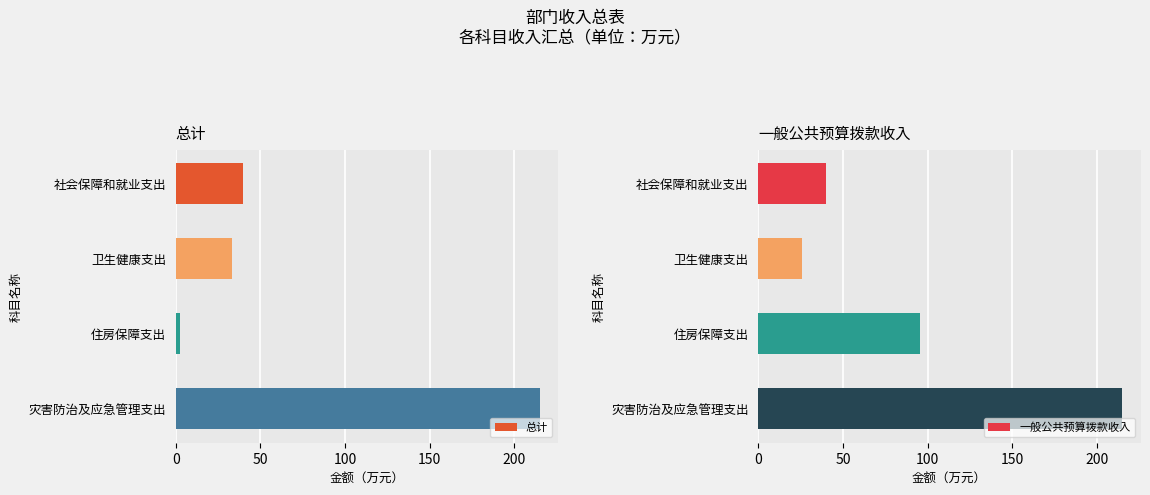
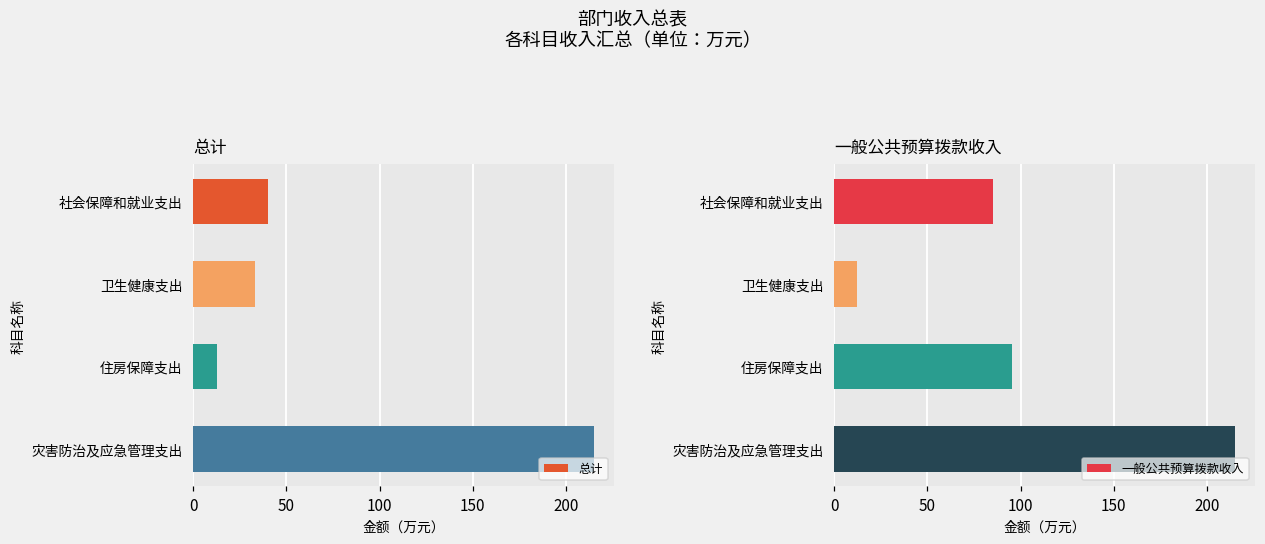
  {
    "总计": {
      "社会保障和就业支出": 40,
      "卫生健康支出": 33,
-     "住房保障支出": 3,
+     "住房保障支出": 13,
      "灾害防治及应急管理支出": 215
    },
    "一般公共预算拨款收入": {
-     "社会保障和就业支出": 40,
-     "卫生健康支出": 26,
+     "社会保障和就业支出": 85,
+     "卫生健康支出": 12,
      "住房保障支出": 96,
      "灾害防治及应急管理支出": 215
    }
  }
